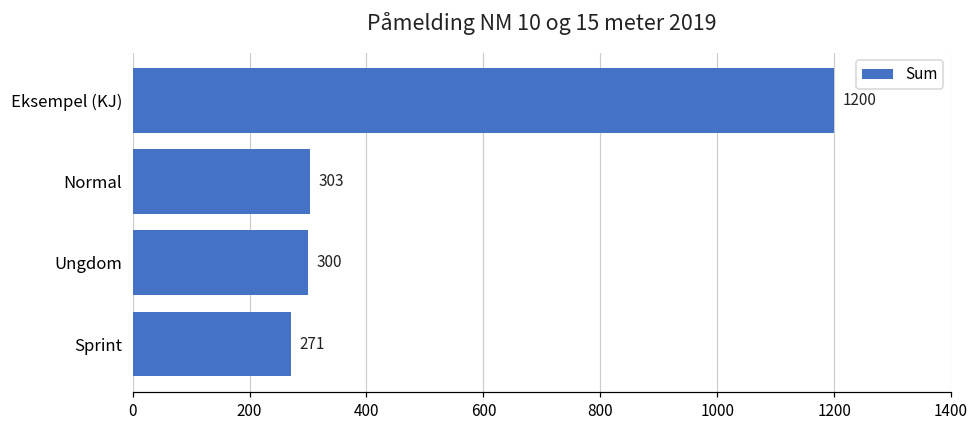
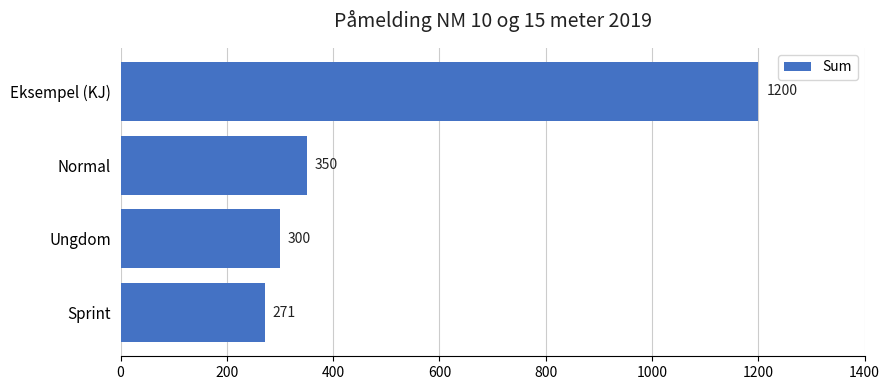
  {
    "Eksempel (KJ)": 1200,
-   "Normal": 303,
+   "Normal": 350,
    "Ungdom": 300,
    "Sprint": 271
  }
